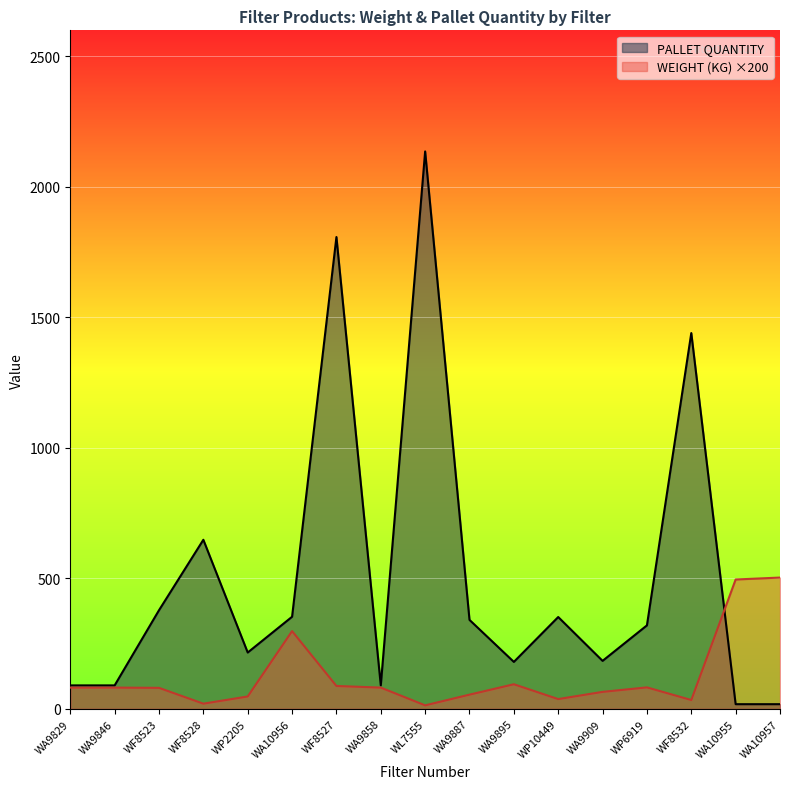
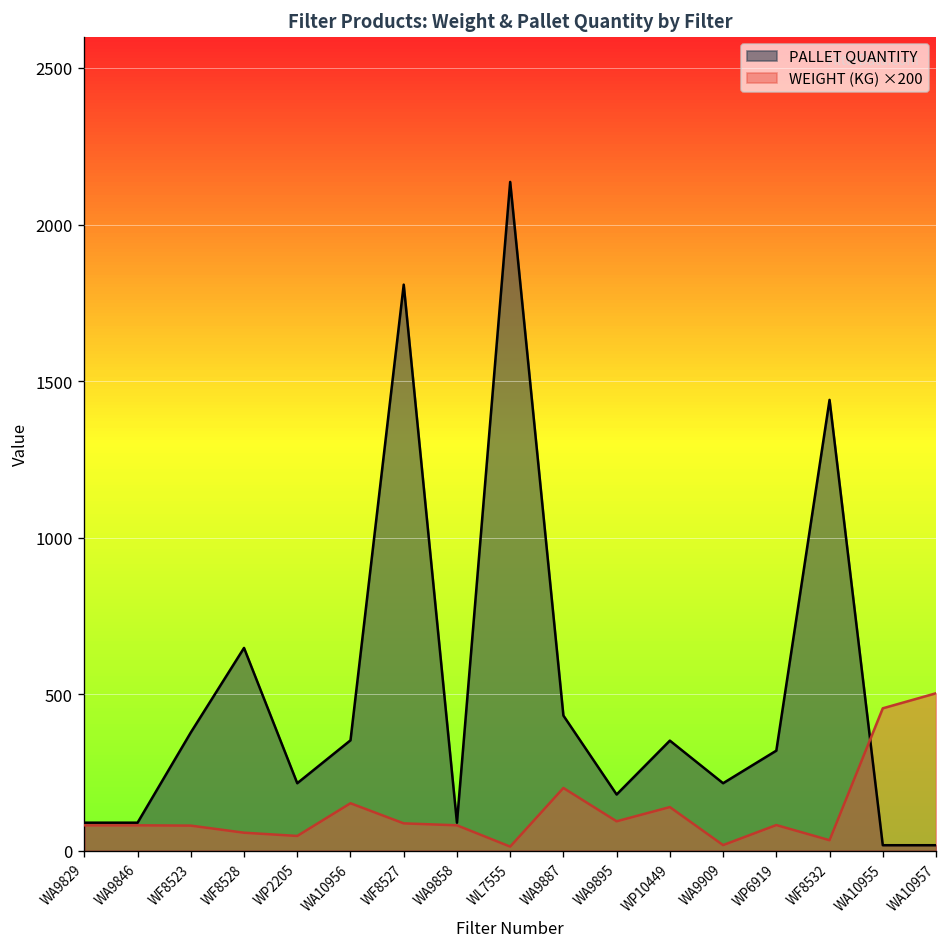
  {
    "PALLET QUANTITY": {
      "WF8523": 380,
      "WF8528": 650,
      "WP2205": 220,
      "WA10956": 350,
      "WF8527": 1810,
      "WL7555": 2140,
-     "WA9887": 340,
+     "WA9887": 430,
      "WA9895": 180,
      "WP10449": 350,
-     "WA9909": 180,
+     "WA9909": 220,
      "WP6919": 320,
      "WF8532": 1440,
      "WA10955": 20,
      "WA10957": 20
    },
    "WEIGHT (KG) ×200": {
      "WF8523": 80,
-     "WF8528": 20,
+     "WF8528": 60,
      "WP2205": 50,
-     "WA10956": 300,
+     "WA10956": 150,
      "WF8527": 90,
      "WL7555": 10,
-     "WA9887": 50,
+     "WA9887": 200,
      "WA9895": 90,
-     "WP10449": 40,
-     "WA9909": 70,
+     "WP10449": 140,
+     "WA9909": 20,
      "WP6919": 80,
      "WF8532": 30,
-     "WA10955": 500,
+     "WA10955": 460,
      "WA10957": 500
    }
  }
